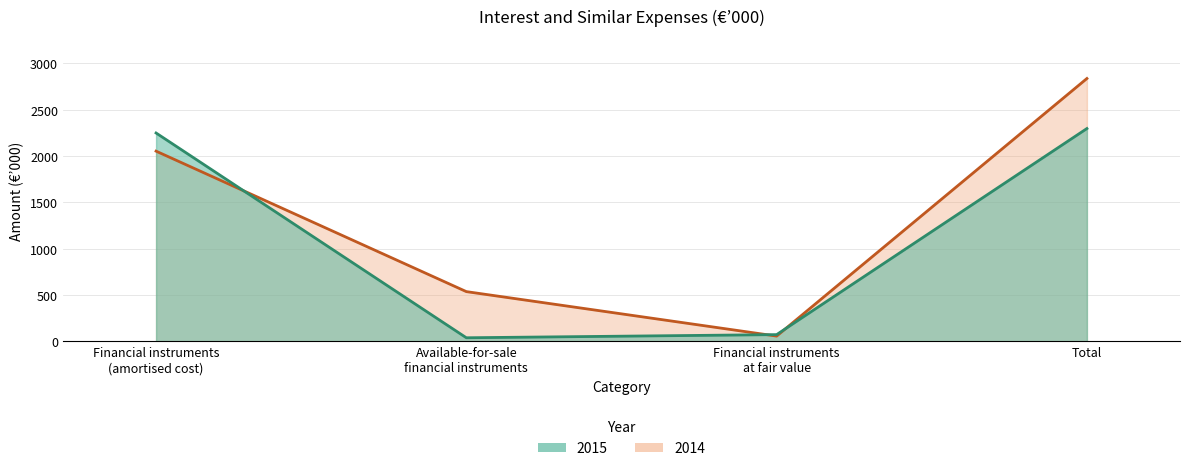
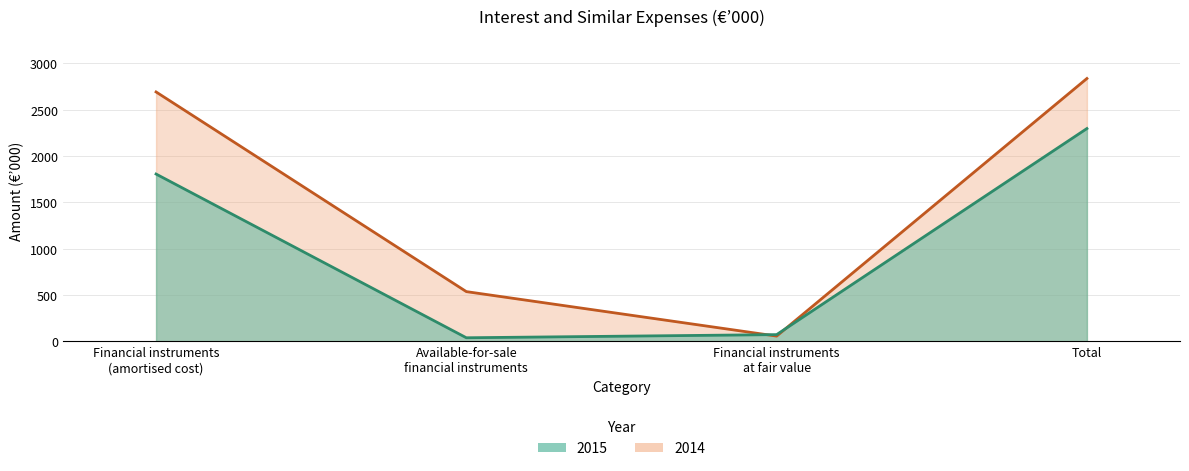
  {
    "2014": {
-     "Financial instruments (amortised cost)": 2100,
+     "Financial instruments (amortised cost)": 2700,
      "Available-for-sale financial instruments": 500,
      "Total": 2800
    },
    "2015": {
-     "Financial instruments (amortised cost)": 2300,
+     "Financial instruments (amortised cost)": 1800,
      "Available-for-sale financial instruments": 0,
      "Total": 2300
    }
  }
